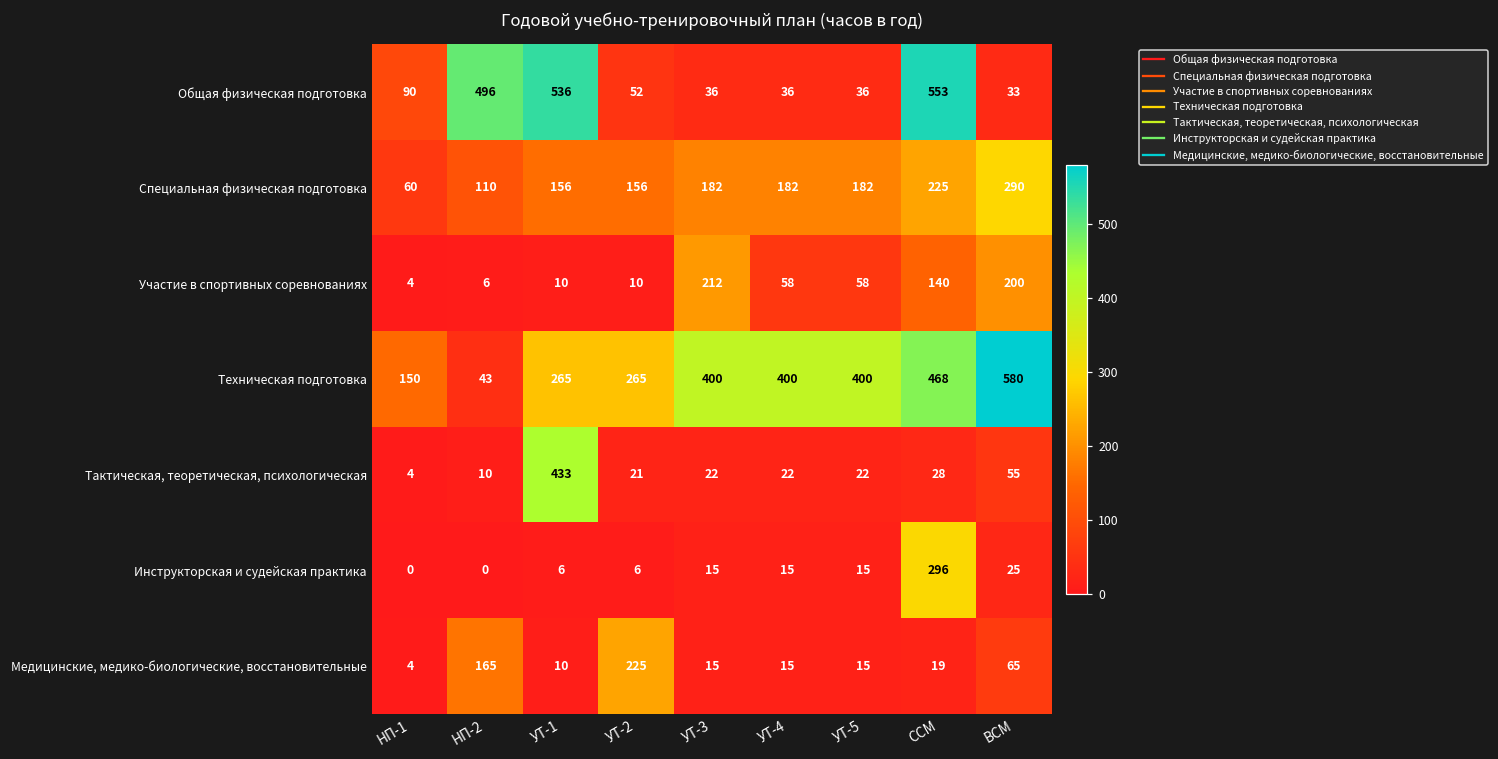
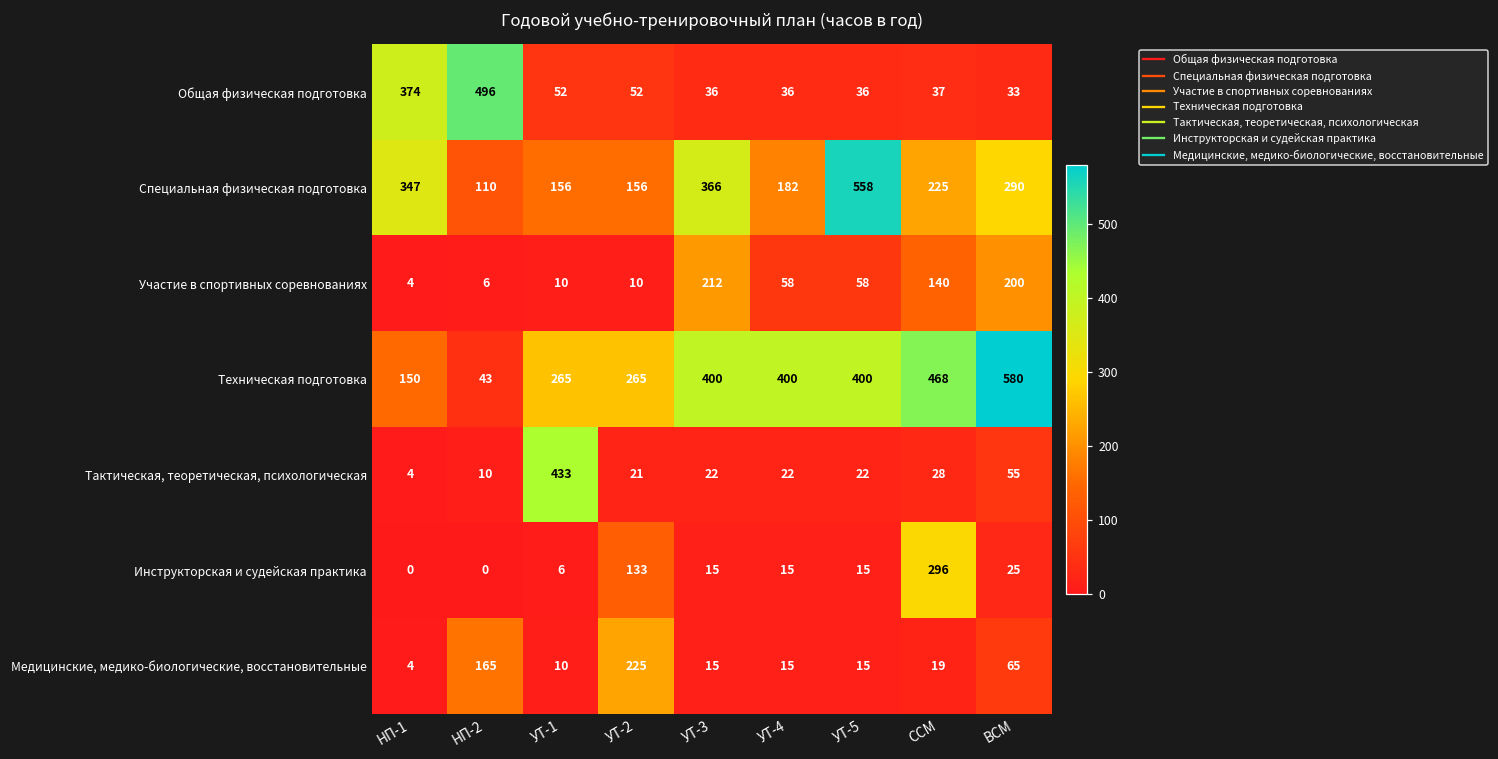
  {
    "Общая физическая подготовка": {
-     "НП-1": 90,
+     "НП-1": 374,
      "НП-2": 496,
-     "УТ-1": 536,
+     "УТ-1": 52,
      "УТ-2": 52,
      "УТ-3": 36,
      "УТ-4": 36,
      "УТ-5": 36,
-     "ССМ": 553,
+     "ССМ": 37,
      "ВСМ": 33
    },
    "Специальная физическая подготовка": {
-     "НП-1": 60,
+     "НП-1": 347,
      "НП-2": 110,
      "УТ-1": 156,
      "УТ-2": 156,
-     "УТ-3": 182,
+     "УТ-3": 366,
      "УТ-4": 182,
-     "УТ-5": 182,
+     "УТ-5": 558,
      "ССМ": 225,
      "ВСМ": 290
    },
    "Участие в спортивных соревнованиях": {
      "НП-1": 4,
      "НП-2": 6,
      "УТ-1": 10,
      "УТ-2": 10,
      "УТ-3": 212,
      "УТ-4": 58,
      "УТ-5": 58,
      "ССМ": 140,
      "ВСМ": 200
    },
    "Техническая подготовка": {
      "НП-1": 150,
      "НП-2": 43,
      "УТ-1": 265,
      "УТ-2": 265,
      "УТ-3": 400,
      "УТ-4": 400,
      "УТ-5": 400,
      "ССМ": 468,
      "ВСМ": 580
    },
    "Тактическая, теоретическая, психологическая": {
      "НП-1": 4,
      "НП-2": 10,
      "УТ-1": 433,
      "УТ-2": 21,
      "УТ-3": 22,
      "УТ-4": 22,
      "УТ-5": 22,
      "ССМ": 28,
      "ВСМ": 55
    },
    "Инструкторская и судейская практика": {
      "НП-1": 0,
      "НП-2": 0,
      "УТ-1": 6,
-     "УТ-2": 6,
+     "УТ-2": 133,
      "УТ-3": 15,
      "УТ-4": 15,
      "УТ-5": 15,
      "ССМ": 296,
      "ВСМ": 25
    },
    "Медицинские, медико-биологические, восстановительные": {
      "НП-1": 4,
      "НП-2": 165,
      "УТ-1": 10,
      "УТ-2": 225,
      "УТ-3": 15,
      "УТ-4": 15,
      "УТ-5": 15,
      "ССМ": 19,
      "ВСМ": 65
    }
  }
